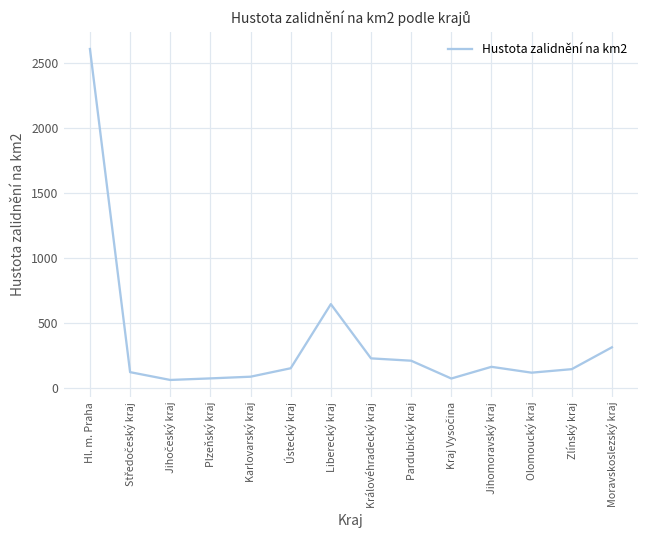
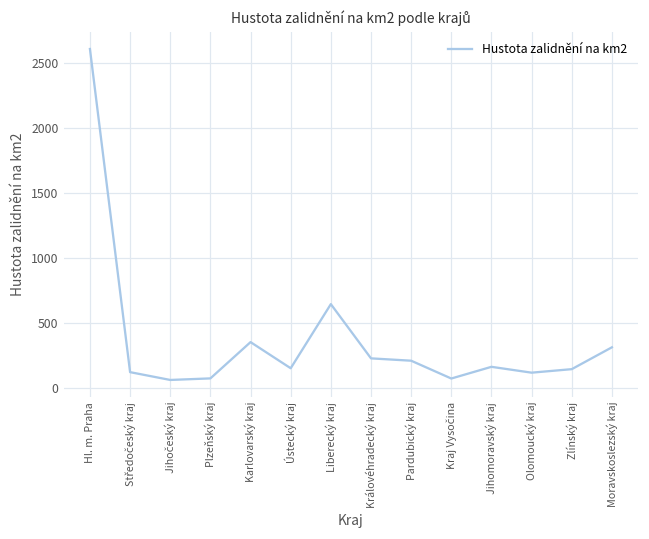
  {
    "Hl. m. Praha": 2610,
    "Středočeský kraj": 120,
    "Jihočeský kraj": 60,
    "Plzeňský kraj": 80,
-   "Karlovarský kraj": 90,
+   "Karlovarský kraj": 360,
    "Ústecký kraj": 150,
    "Liberecký kraj": 650,
    "Královéhradecký kraj": 230,
    "Pardubický kraj": 210,
    "Kraj Vysočina": 80,
    "Jihomoravský kraj": 170,
    "Olomoucký kraj": 120,
    "Zlínský kraj": 150,
    "Moravskoslezský kraj": 320
  }
